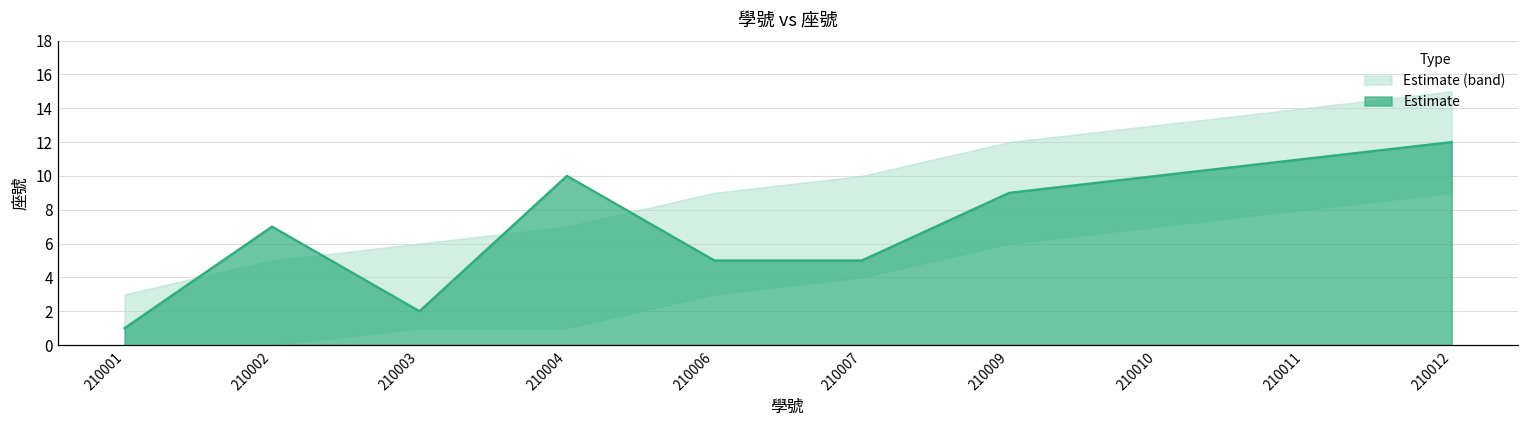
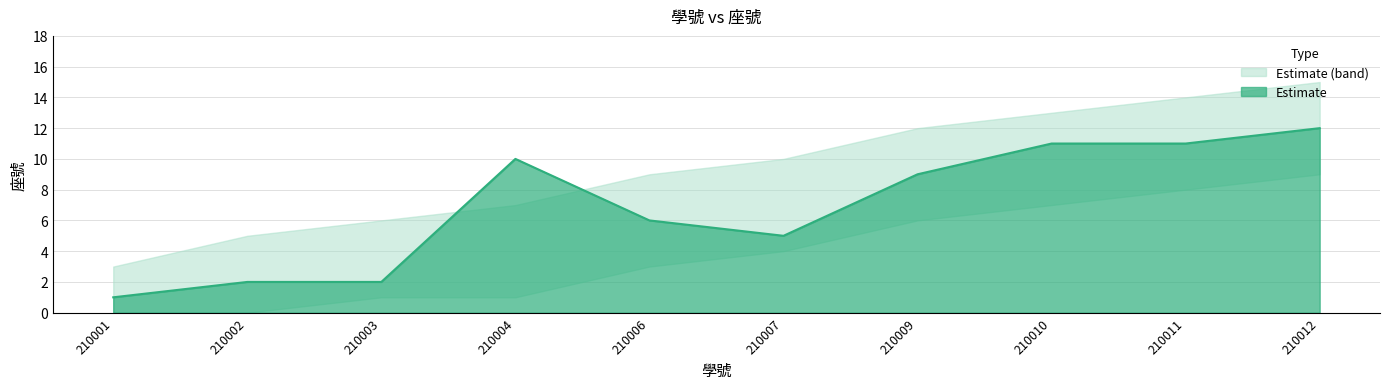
  {
    "Estimate": {
      "210001": 1,
-     "210002": 7,
+     "210002": 2,
      "210003": 2,
      "210004": 10,
-     "210006": 5,
+     "210006": 6,
      "210007": 5,
      "210009": 9,
-     "210010": 10,
+     "210010": 11,
      "210011": 11,
      "210012": 12
    }
  }
